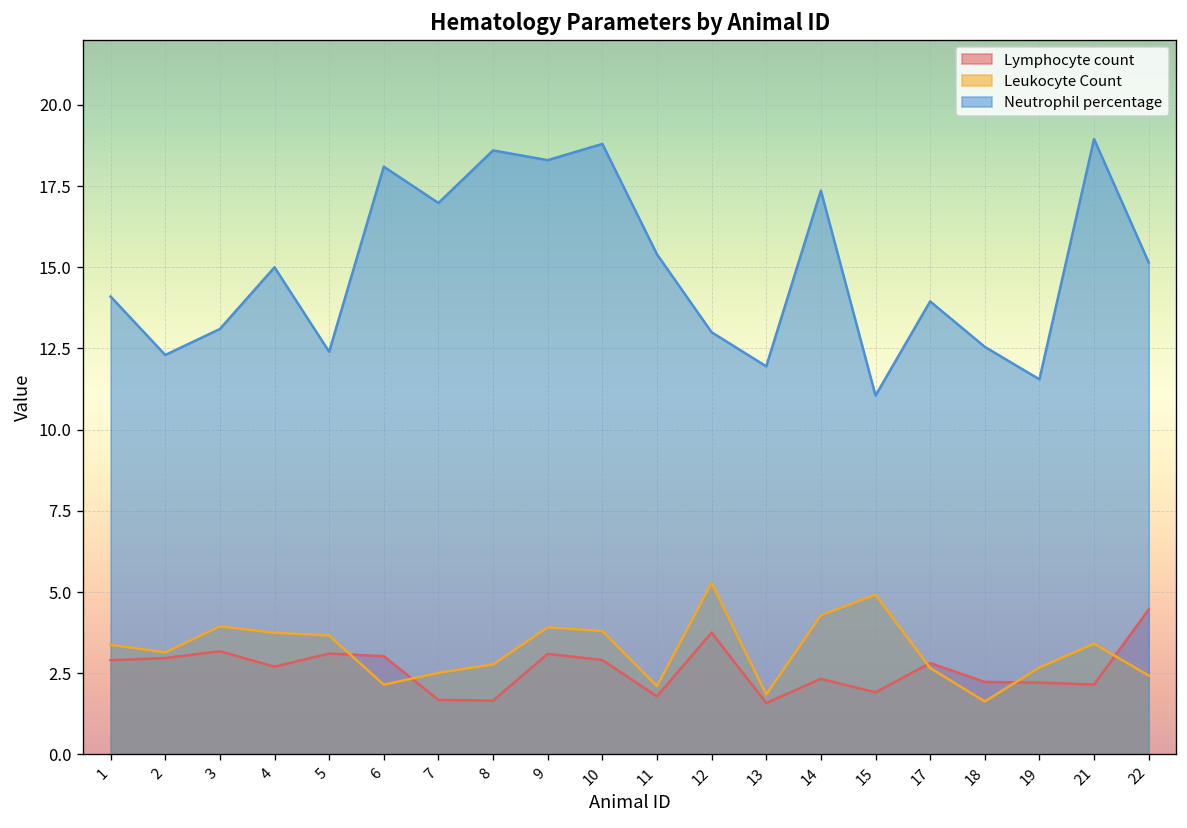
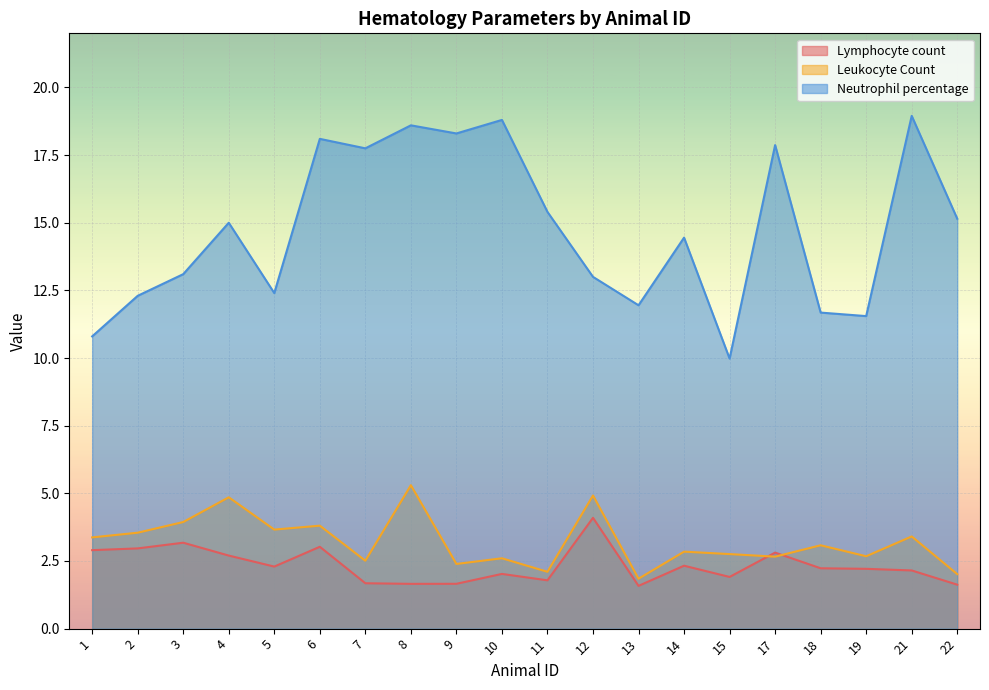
  {
    "Lymphocyte count": {
      "1": 2.9,
      "2": 3.0,
      "3": 3.2,
      "4": 2.7,
-     "5": 3.1,
+     "5": 2.3,
      "6": 3.0,
      "7": 1.7,
      "8": 1.7,
-     "9": 3.1,
-     "10": 2.9,
+     "9": 1.7,
+     "10": 2.0,
      "11": 1.8,
-     "12": 3.7,
+     "12": 4.1,
      "13": 1.6,
      "14": 2.3,
      "15": 1.9,
      "17": 2.8,
      "18": 2.2,
      "19": 2.2,
      "21": 2.2,
-     "22": 4.5
+     "22": 1.6
    },
    "Leukocyte Count": {
      "1": 3.4,
-     "2": 3.1,
+     "2": 3.5,
      "3": 3.9,
-     "4": 3.7,
+     "4": 4.9,
      "5": 3.7,
-     "6": 2.1,
+     "6": 3.8,
      "7": 2.5,
-     "8": 2.8,
-     "9": 3.9,
-     "10": 3.8,
+     "8": 5.3,
+     "9": 2.4,
+     "10": 2.6,
      "11": 2.1,
-     "12": 5.3,
+     "12": 4.9,
      "13": 1.8,
-     "14": 4.3,
-     "15": 4.9,
+     "14": 2.8,
+     "15": 2.8,
      "17": 2.7,
-     "18": 1.6,
+     "18": 3.1,
      "19": 2.7,
      "21": 3.4,
-     "22": 2.4
+     "22": 2.0
    },
    "Neutrophil percentage": {
-     "1": 14.1,
+     "1": 10.8,
      "2": 12.3,
      "3": 13.1,
      "4": 15.0,
      "5": 12.4,
      "6": 18.1,
-     "7": 17.0,
+     "7": 17.8,
      "8": 18.6,
      "9": 18.3,
      "10": 18.8,
      "11": 15.4,
      "12": 13.0,
      "13": 12.0,
-     "14": 17.4,
-     "15": 11.1,
-     "17": 14.0,
-     "18": 12.6,
+     "14": 14.5,
+     "15": 10.0,
+     "17": 17.9,
+     "18": 11.7,
      "19": 11.6,
      "21": 19.0,
      "22": 15.2
    }
  }
